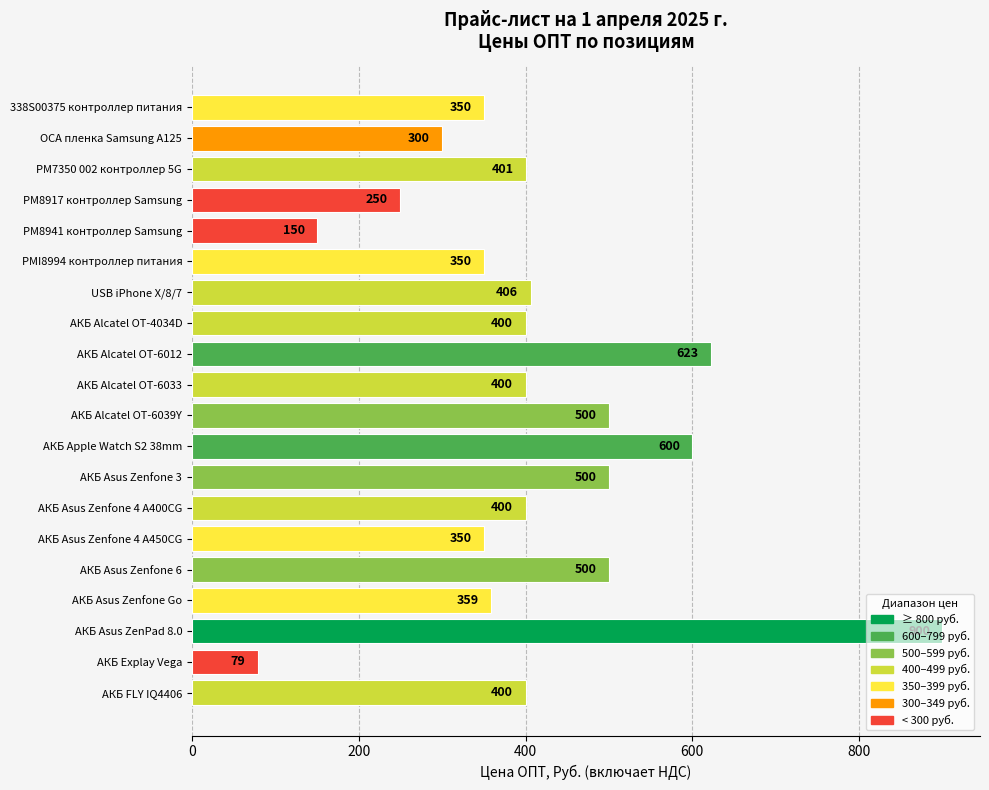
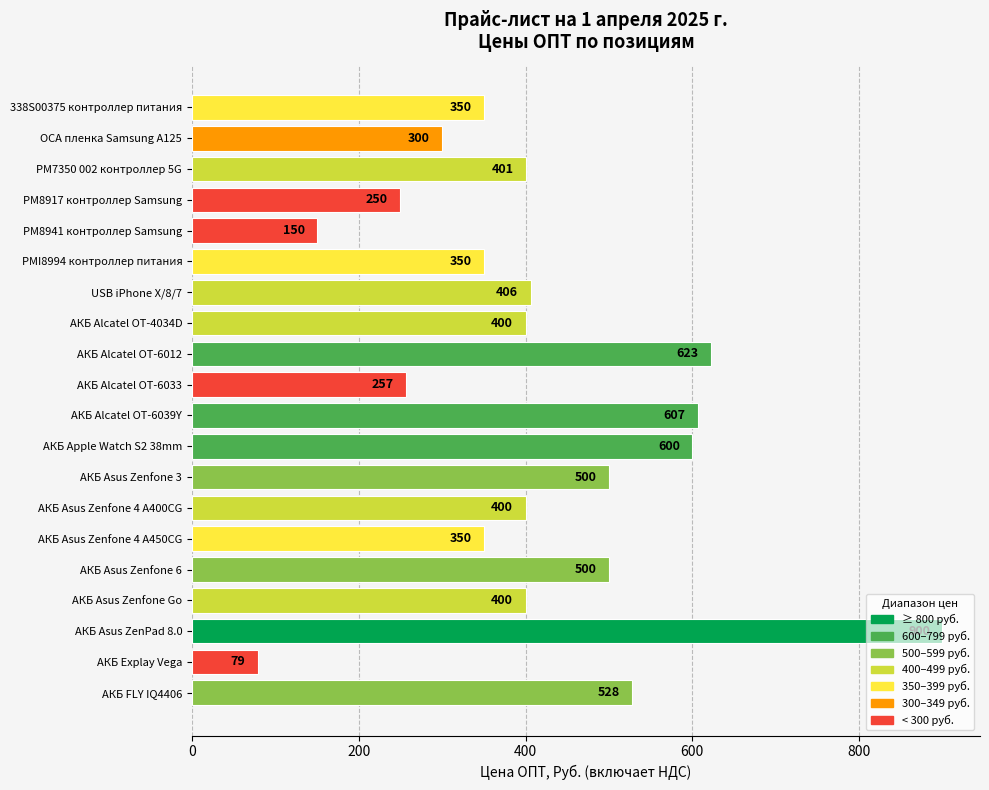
  {
    "338S00375 контроллер питания": 350,
    "OCA пленка Samsung A125": 300,
    "PM7350 002 контроллер 5G": 401,
    "PM8917 контроллер Samsung": 250,
    "PM8941 контроллер Samsung": 150,
    "PMI8994 контроллер питания": 350,
    "USB iPhone X/8/7": 406,
    "АКБ Alcatel OT-4034D": 400,
    "АКБ Alcatel OT-6012": 623,
-   "АКБ Alcatel OT-6033": 400,
-   "АКБ Alcatel OT-6039Y": 500,
+   "АКБ Alcatel OT-6033": 257,
+   "АКБ Alcatel OT-6039Y": 607,
    "АКБ Apple Watch S2 38mm": 600,
    "АКБ Asus Zenfone 3": 500,
    "АКБ Asus Zenfone 4 A400CG": 400,
    "АКБ Asus Zenfone 4 A450CG": 350,
    "АКБ Asus Zenfone 6": 500,
-   "АКБ Asus Zenfone Go": 359,
+   "АКБ Asus Zenfone Go": 400,
    "АКБ Explay Vega": 79,
-   "АКБ FLY IQ4406": 400
+   "АКБ FLY IQ4406": 528
  }
